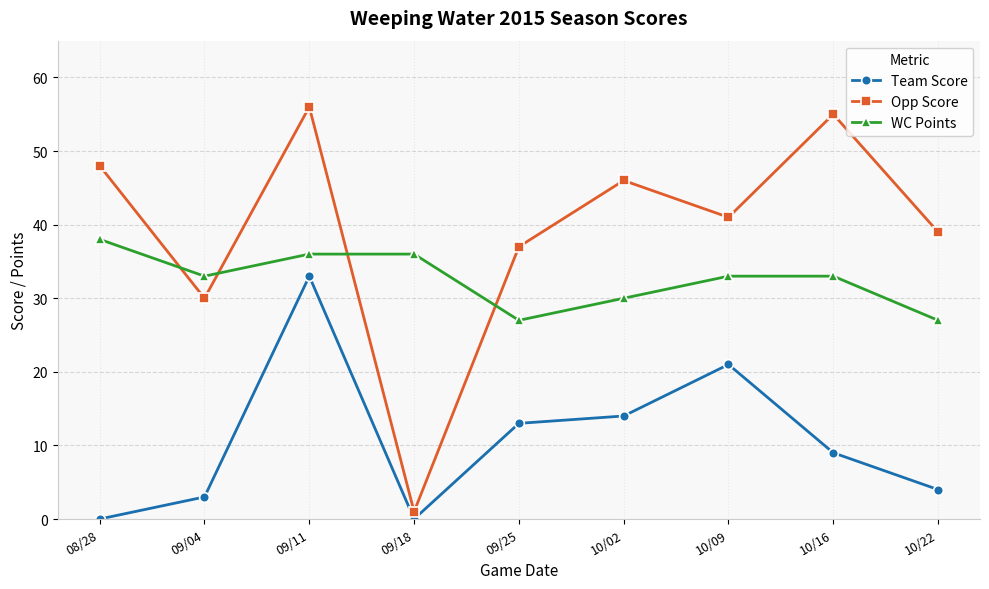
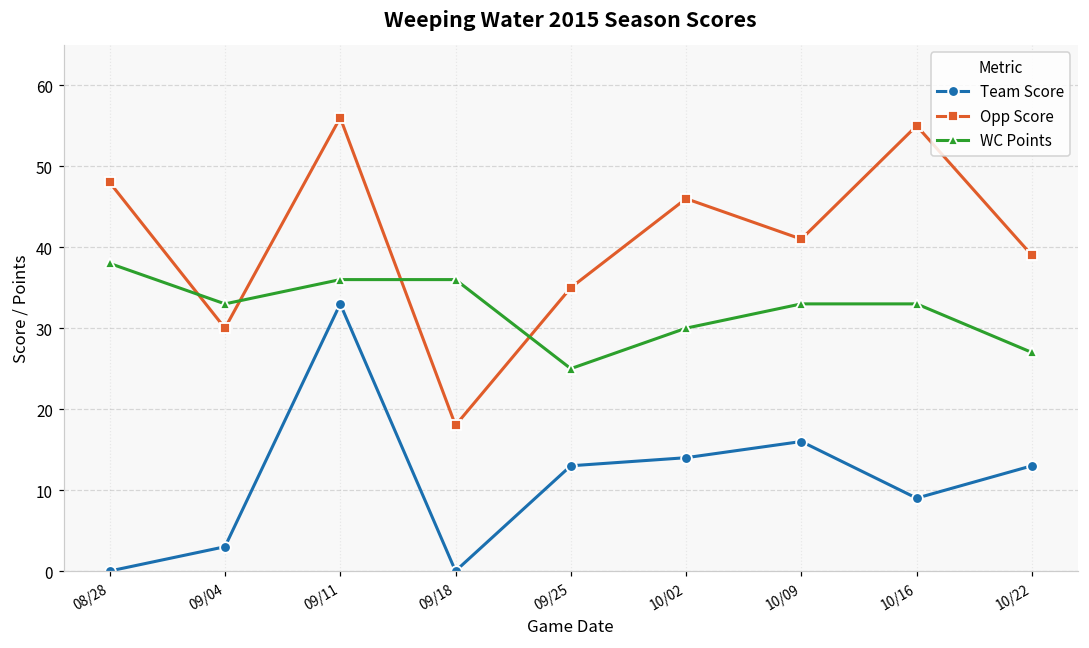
  {
    "Team Score": {
      "08/28": 0,
      "09/04": 3,
      "09/11": 33,
      "09/18": 0,
      "09/25": 13,
      "10/02": 14,
-     "10/09": 21,
+     "10/09": 16,
      "10/16": 9,
-     "10/22": 4
+     "10/22": 13
    },
    "Opp Score": {
      "08/28": 48,
      "09/04": 30,
      "09/11": 56,
-     "09/18": 1,
-     "09/25": 37,
+     "09/18": 18,
+     "09/25": 35,
      "10/02": 46,
      "10/09": 41,
      "10/16": 55,
      "10/22": 39
    },
    "WC Points": {
      "08/28": 38,
      "09/04": 33,
      "09/11": 36,
      "09/18": 36,
-     "09/25": 27,
+     "09/25": 25,
      "10/02": 30,
      "10/09": 33,
      "10/16": 33,
      "10/22": 27
    }
  }
